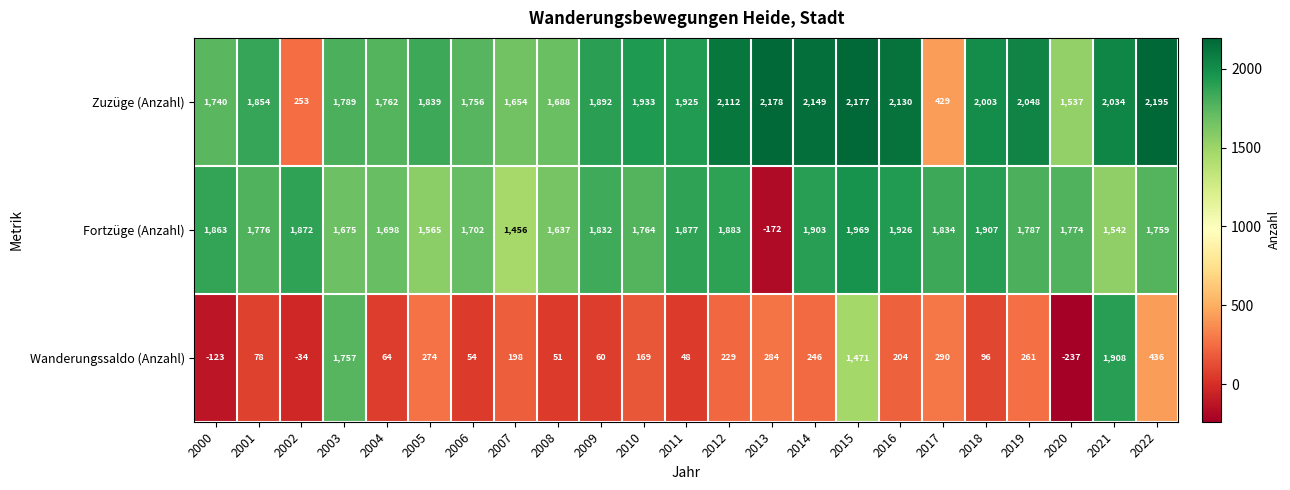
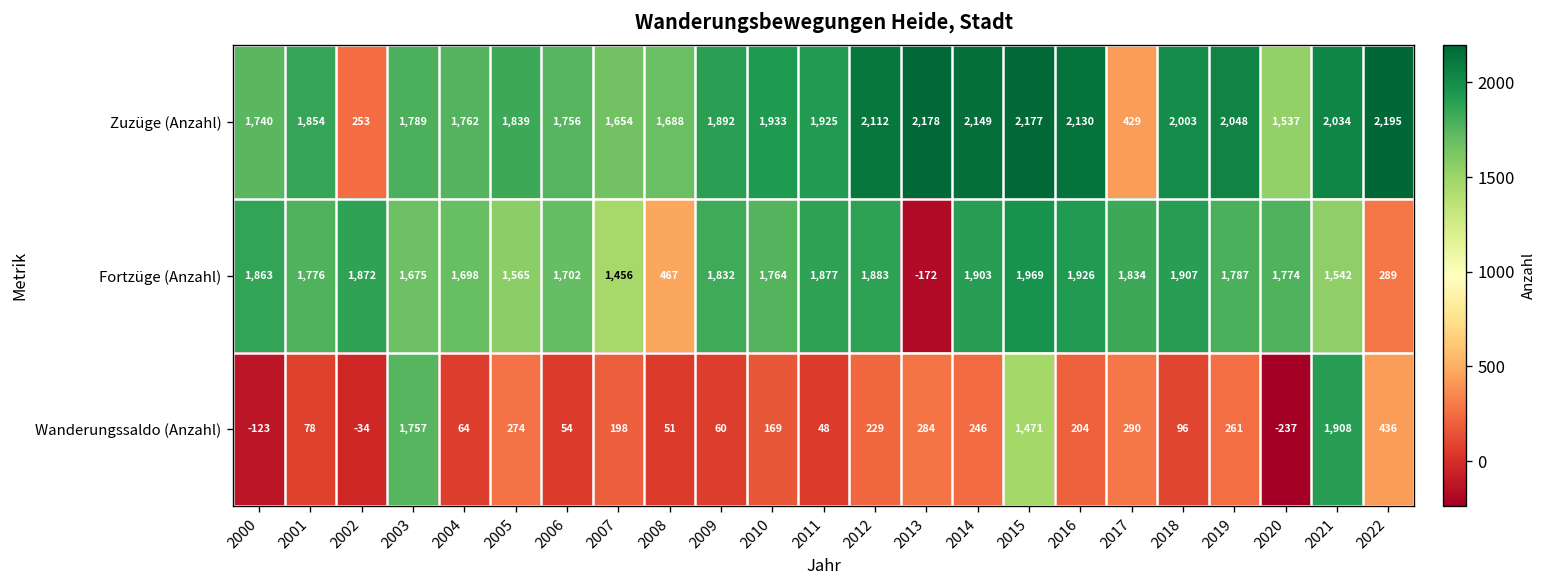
  {
    "Zuzüge (Anzahl)": {
      "2000": "1,740",
      "2001": "1,854",
      "2002": "253",
      "2003": "1,789",
      "2004": "1,762",
      "2005": "1,839",
      "2006": "1,756",
      "2007": "1,654",
      "2008": "1,688",
      "2009": "1,892",
      "2010": "1,933",
      "2011": "1,925",
      "2012": "2,112",
      "2013": "2,178",
      "2014": "2,149",
      "2015": "2,177",
      "2016": "2,130",
      "2017": "429",
      "2018": "2,003",
      "2019": "2,048",
      "2020": "1,537",
      "2021": "2,034",
      "2022": "2,195"
    },
    "Fortzüge (Anzahl)": {
      "2000": "1,863",
      "2001": "1,776",
      "2002": "1,872",
      "2003": "1,675",
      "2004": "1,698",
      "2005": "1,565",
      "2006": "1,702",
      "2007": "1,456",
-     "2008": "1,637",
+     "2008": "467",
      "2009": "1,832",
      "2010": "1,764",
      "2011": "1,877",
      "2012": "1,883",
      "2013": "-172",
      "2014": "1,903",
      "2015": "1,969",
      "2016": "1,926",
      "2017": "1,834",
      "2018": "1,907",
      "2019": "1,787",
      "2020": "1,774",
      "2021": "1,542",
-     "2022": "1,759"
+     "2022": "289"
    },
    "Wanderungssaldo (Anzahl)": {
      "2000": "-123",
      "2001": "78",
      "2002": "-34",
      "2003": "1,757",
      "2004": "64",
      "2005": "274",
      "2006": "54",
      "2007": "198",
      "2008": "51",
      "2009": "60",
      "2010": "169",
      "2011": "48",
      "2012": "229",
      "2013": "284",
      "2014": "246",
      "2015": "1,471",
      "2016": "204",
      "2017": "290",
      "2018": "96",
      "2019": "261",
      "2020": "-237",
      "2021": "1,908",
      "2022": "436"
    }
  }
